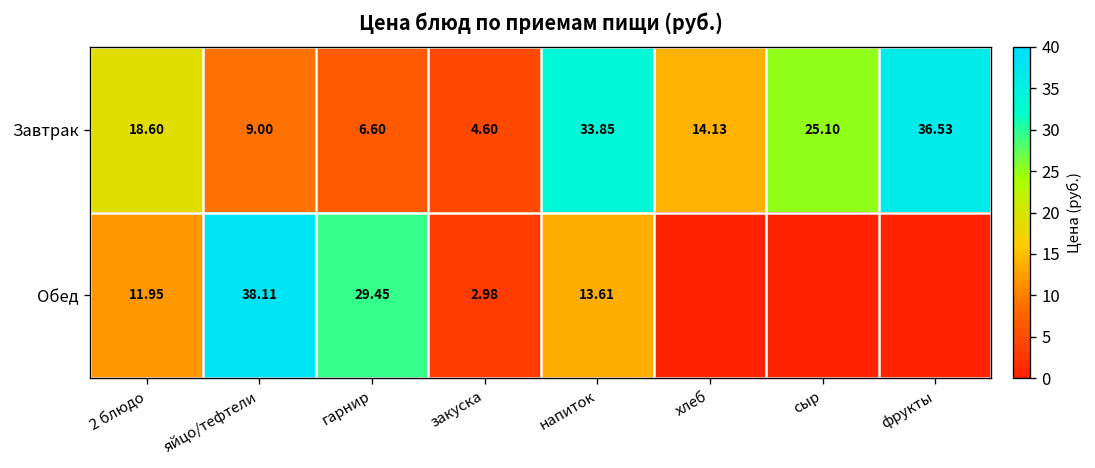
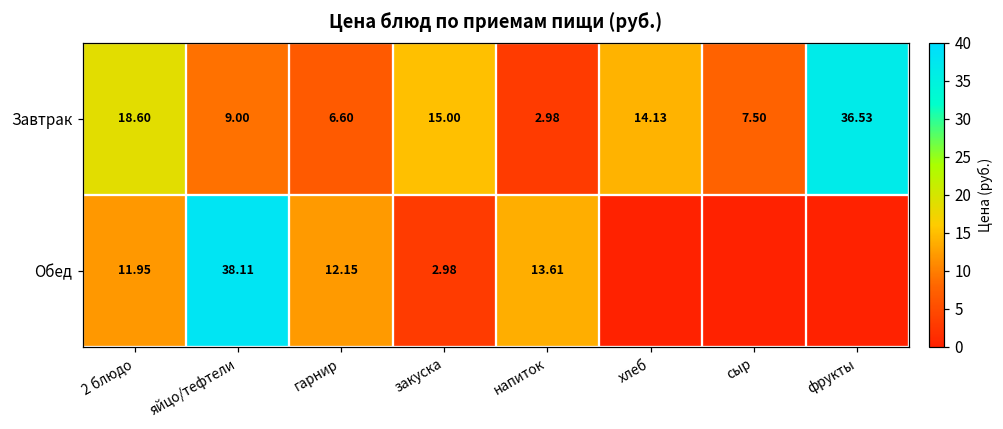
  {
    "Завтрак": {
      "2 блюдо": 18.60,
      "яйцо/тефтели": 9.00,
      "гарнир": 6.60,
-     "закуска": 4.60,
-     "напиток": 33.85,
+     "закуска": 15.00,
+     "напиток": 2.98,
      "хлеб": 14.13,
-     "сыр": 25.10,
+     "сыр": 7.50,
      "фрукты": 36.53
    },
    "Обед": {
      "2 блюдо": 11.95,
      "яйцо/тефтели": 38.11,
-     "гарнир": 29.45,
+     "гарнир": 12.15,
      "закуска": 2.98,
      "напиток": 13.61
    }
  }
